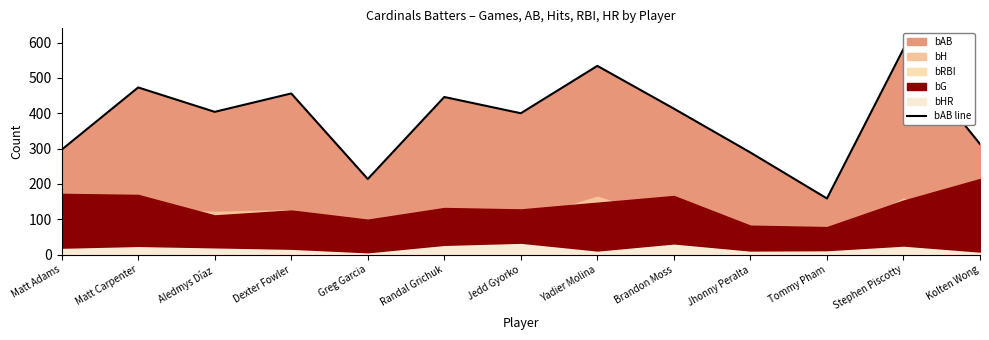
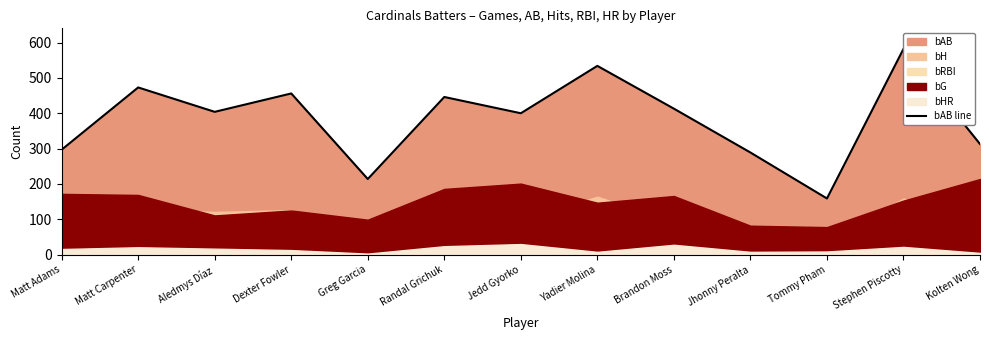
  {
    "bG": {
      "Matt Adams": 170,
      "Matt Carpenter": 170,
      "Aledmys Díaz": 110,
      "Greg Garcia": 100,
-     "Randal Grichuk": 130,
-     "Jedd Gyorko": 130,
+     "Randal Grichuk": 190,
+     "Jedd Gyorko": 200,
      "Yadier Molina": 150,
      "Brandon Moss": 170,
      "Tommy Pham": 80,
      "Kolten Wong": 210
    }
  }
